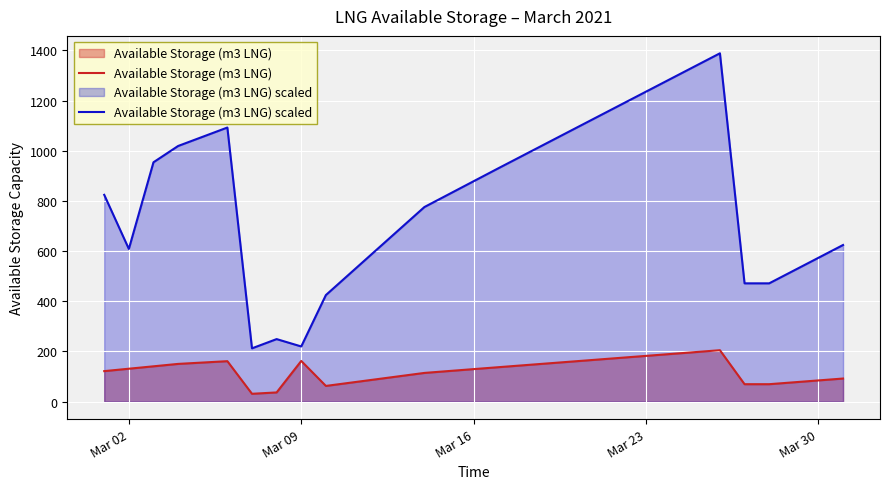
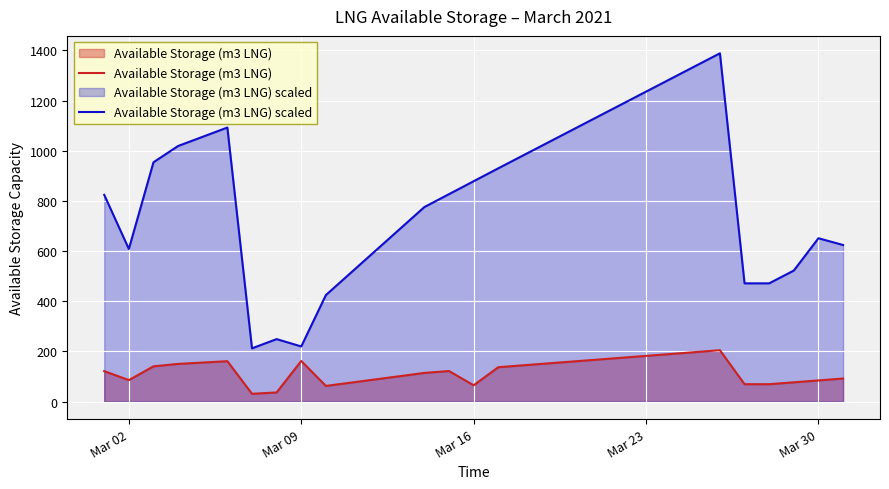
  {
    "Available Storage (m3 LNG)": {
-     "Mar 02": 130,
+     "Mar 02": 90,
      "Mar 09": 160,
-     "Mar 16": 130,
+     "Mar 16": 70,
      "Mar 23": 180,
      "Mar 30": 80
    },
    "Available Storage (m3 LNG) scaled": {
      "Mar 02": 610,
      "Mar 09": 220,
      "Mar 16": 880,
      "Mar 23": 1240,
-     "Mar 30": 570
+     "Mar 30": 650
    }
  }
